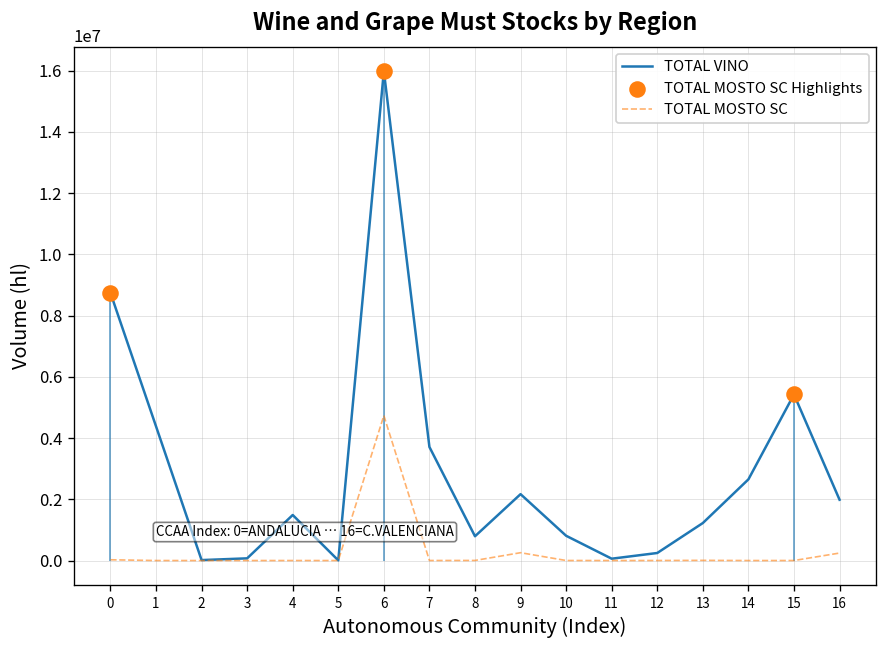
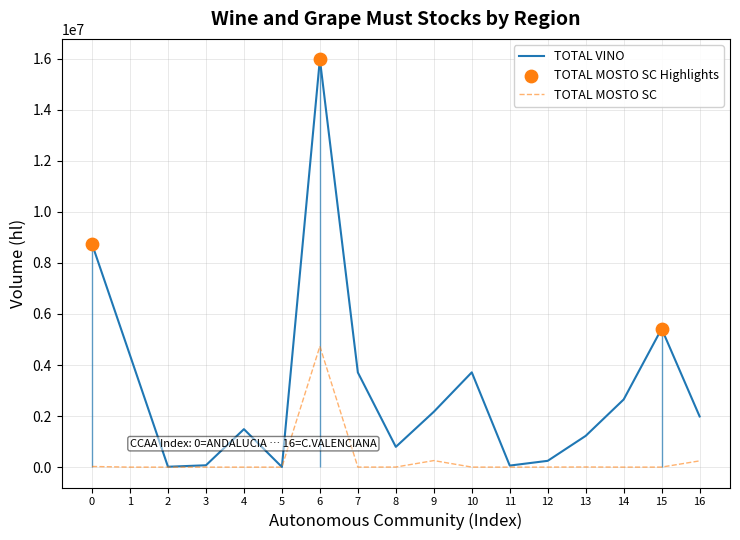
  {
    "TOTAL VINO": {
      "1": 4400000,
      "7": 3700000,
      "8": 800000,
      "9": 2200000,
-     "10": 800000,
+     "10": 3700000,
      "12": 200000,
      "13": 1200000,
      "14": 2700000,
      "16": 2000000
    }
  }
